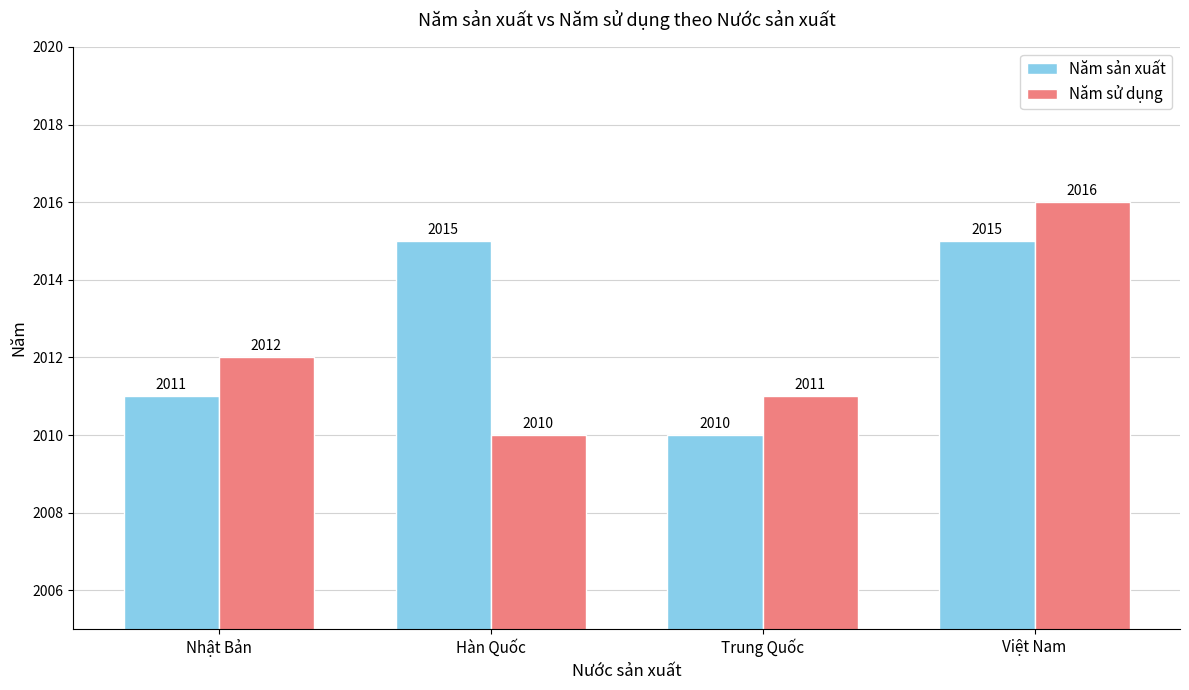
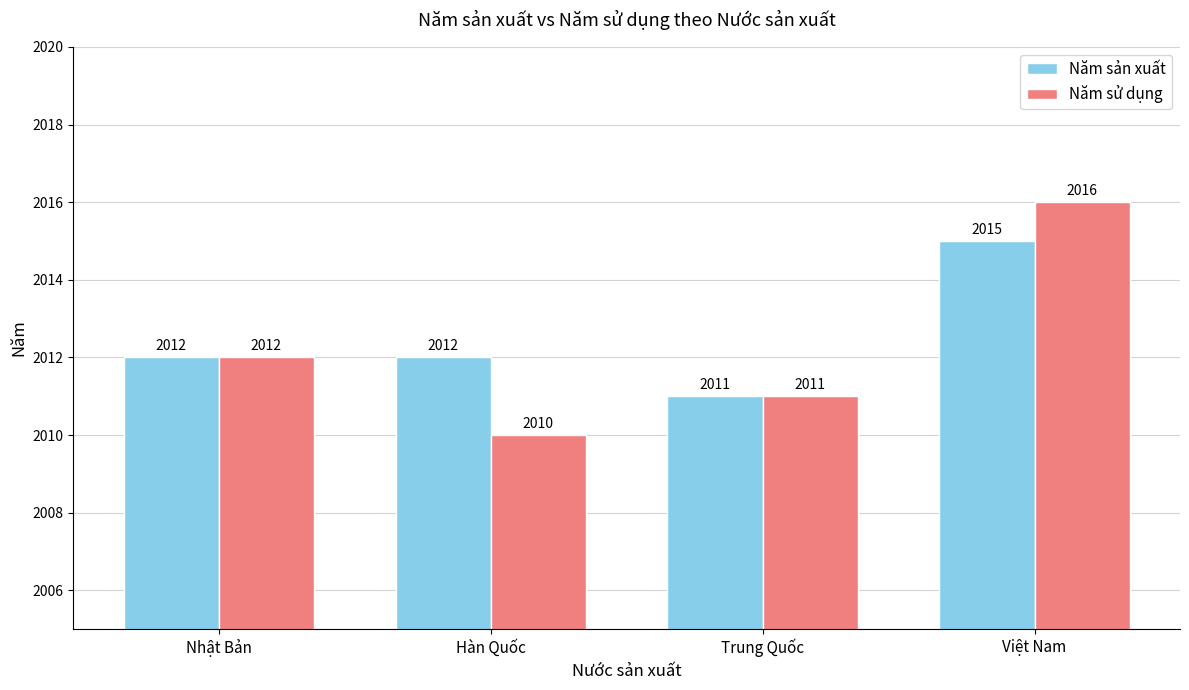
  {
    "Năm sản xuất": {
-     "Nhật Bản": 2011,
-     "Hàn Quốc": 2015,
-     "Trung Quốc": 2010,
+     "Nhật Bản": 2012,
+     "Hàn Quốc": 2012,
+     "Trung Quốc": 2011,
      "Việt Nam": 2015
    },
    "Năm sử dụng": {
      "Nhật Bản": 2012,
      "Hàn Quốc": 2010,
      "Trung Quốc": 2011,
      "Việt Nam": 2016
    }
  }
